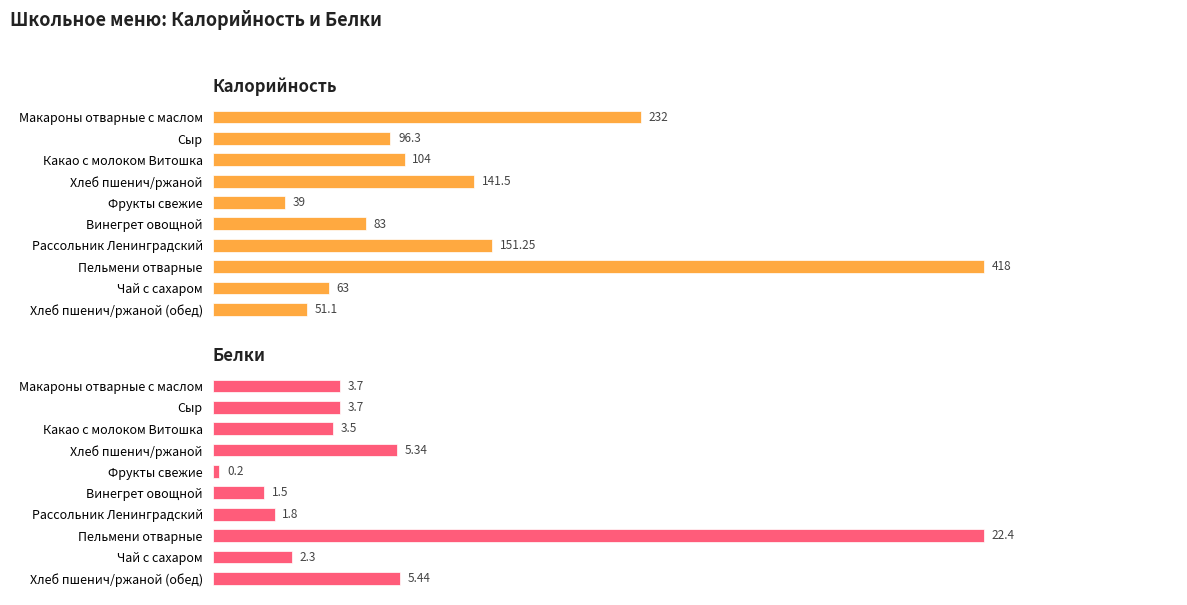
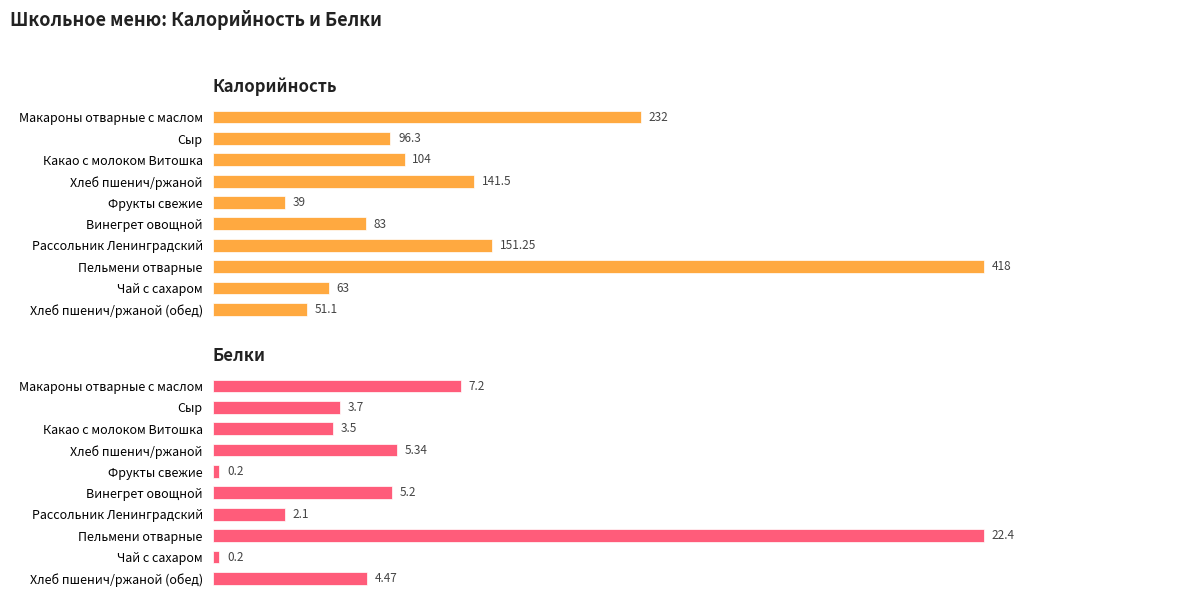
  {
    "Калорийность": {
      "Макароны отварные с маслом": 232,
      "Сыр": 96.3,
      "Какао с молоком Витошка": 104,
      "Хлеб пшенич/ржаной": 141.5,
      "Фрукты свежие": 39,
      "Винегрет овощной": 83,
      "Рассольник Ленинградский": 151.25,
      "Пельмени отварные": 418,
      "Чай с сахаром": 63,
      "Хлеб пшенич/ржаной (обед)": 51.1
    },
    "Белки": {
-     "Макароны отварные с маслом": 3.7,
+     "Макароны отварные с маслом": 7.2,
      "Сыр": 3.7,
      "Какао с молоком Витошка": 3.5,
      "Хлеб пшенич/ржаной": 5.34,
      "Фрукты свежие": 0.2,
-     "Винегрет овощной": 1.5,
-     "Рассольник Ленинградский": 1.8,
+     "Винегрет овощной": 5.2,
+     "Рассольник Ленинградский": 2.1,
      "Пельмени отварные": 22.4,
-     "Чай с сахаром": 2.3,
-     "Хлеб пшенич/ржаной (обед)": 5.44
+     "Чай с сахаром": 0.2,
+     "Хлеб пшенич/ржаной (обед)": 4.47
    }
  }
